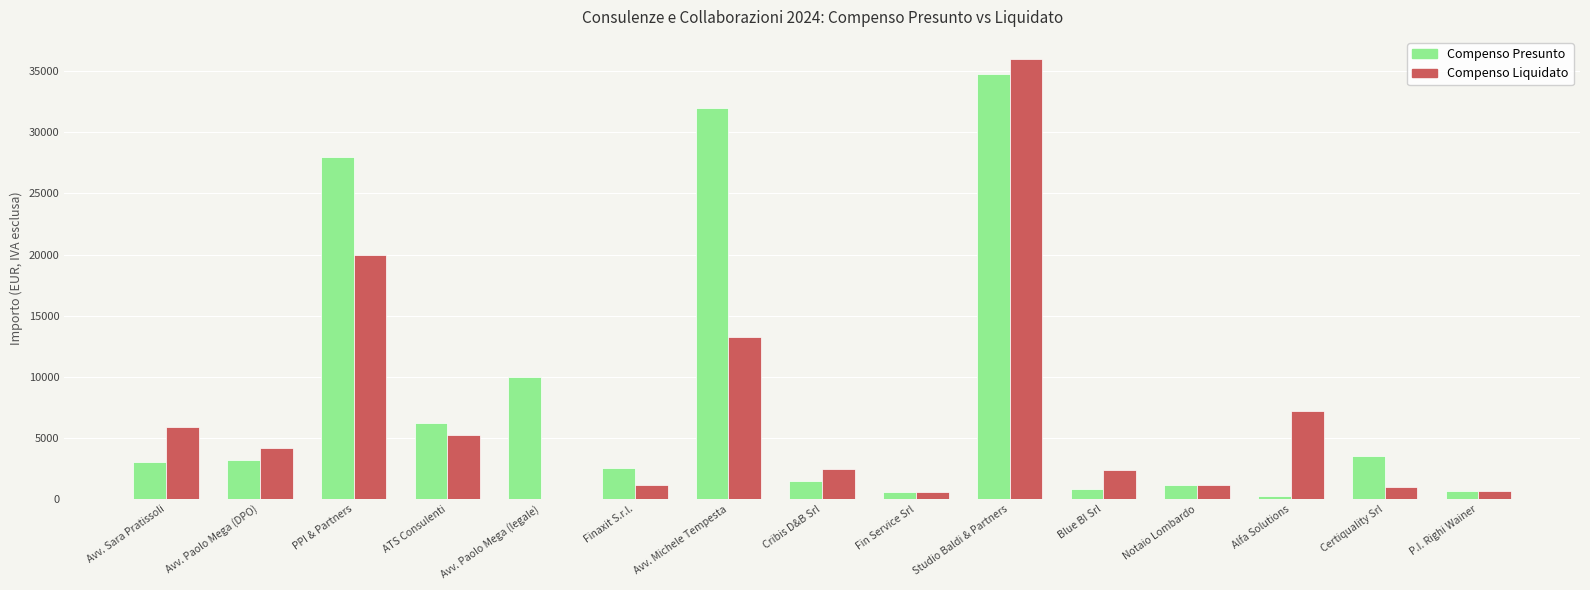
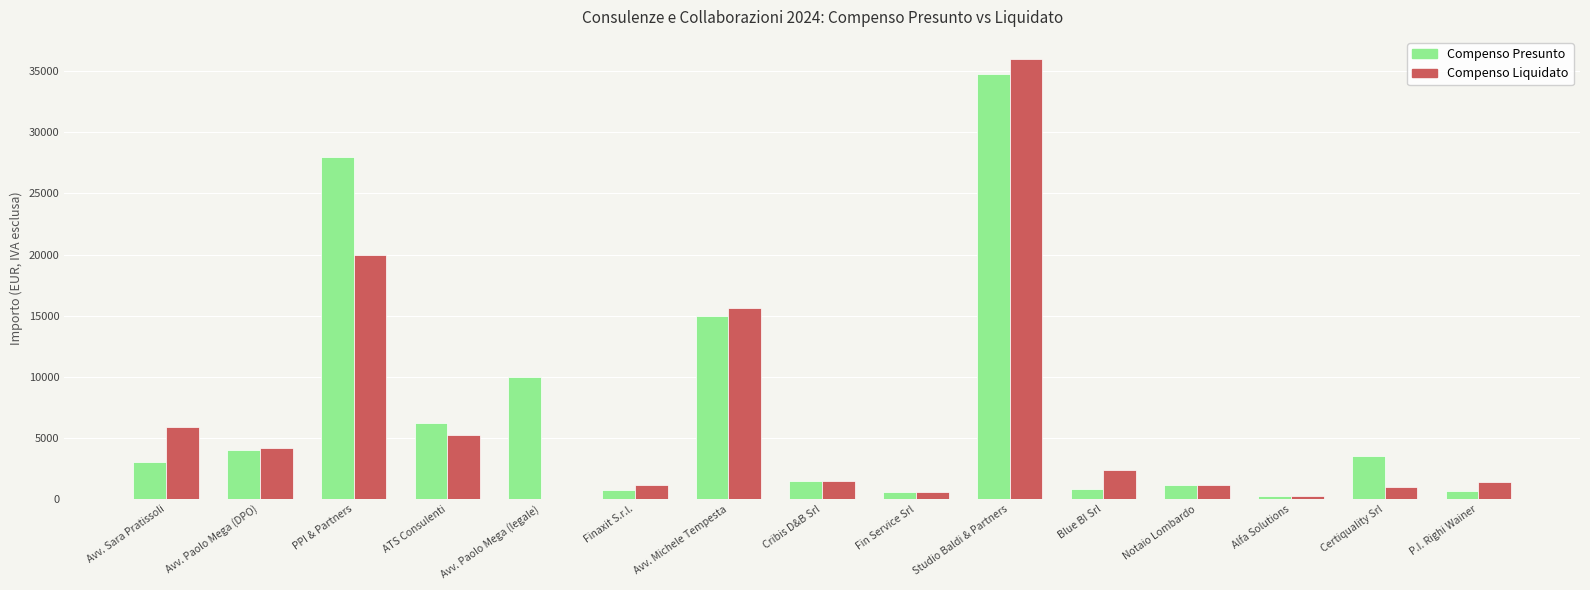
  {
    "Compenso Presunto": {
      "Avv. Sara Pratissoli": 3000,
-     "Avv. Paolo Mega (DPO)": 3200,
+     "Avv. Paolo Mega (DPO)": 4000,
      "PPI & Partners": 28000,
      "ATS Consulenti": 6200,
      "Avv. Paolo Mega (legale)": 10000,
-     "Finaxit S.r.l.": 2500,
-     "Avv. Michele Tempesta": 32000,
+     "Finaxit S.r.l.": 700,
+     "Avv. Michele Tempesta": 15000,
      "Cribis D&B Srl": 1500,
      "Fin Service Srl": 600,
      "Studio Baldi & Partners": 34800,
      "Blue BI Srl": 900,
      "Notaio Lombardo": 1200,
      "Alfa Solutions": 200,
      "Certiquality Srl": 3500,
      "P.I. Righi Wainer": 700
    },
    "Compenso Liquidato": {
      "Avv. Sara Pratissoli": 5900,
      "Avv. Paolo Mega (DPO)": 4200,
      "PPI & Partners": 19900,
      "ATS Consulenti": 5200,
      "Avv. Paolo Mega (legale)": 0,
      "Finaxit S.r.l.": 1200,
-     "Avv. Michele Tempesta": 13300,
-     "Cribis D&B Srl": 2400,
+     "Avv. Michele Tempesta": 15600,
+     "Cribis D&B Srl": 1500,
      "Fin Service Srl": 600,
      "Studio Baldi & Partners": 36000,
      "Blue BI Srl": 2400,
      "Notaio Lombardo": 1200,
-     "Alfa Solutions": 7200,
+     "Alfa Solutions": 200,
      "Certiquality Srl": 1000,
-     "P.I. Righi Wainer": 700
+     "P.I. Righi Wainer": 1400
    }
  }
